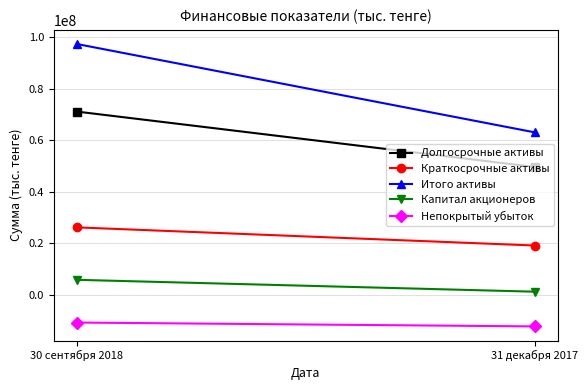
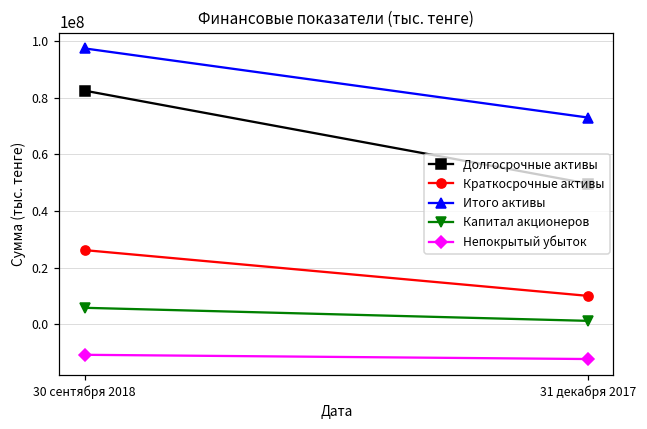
  {
    "Долгосрочные активы": {
-     "30 сентября 2018": 71000000
+     "30 сентября 2018": 82000000
    },
    "Краткосрочные активы": {
      "30 сентября 2018": 26000000,
-     "31 декабря 2017": 19000000
+     "31 декабря 2017": 10000000
    },
    "Итого активы": {
      "30 сентября 2018": 97000000,
-     "31 декабря 2017": 63000000
+     "31 декабря 2017": 73000000
    },
    "Капитал акционеров": {
      "30 сентября 2018": 6000000,
      "31 декабря 2017": 1000000
    },
    "Непокрытый убыток": {
      "30 сентября 2018": -11000000,
      "31 декабря 2017": -12000000
    }
  }
